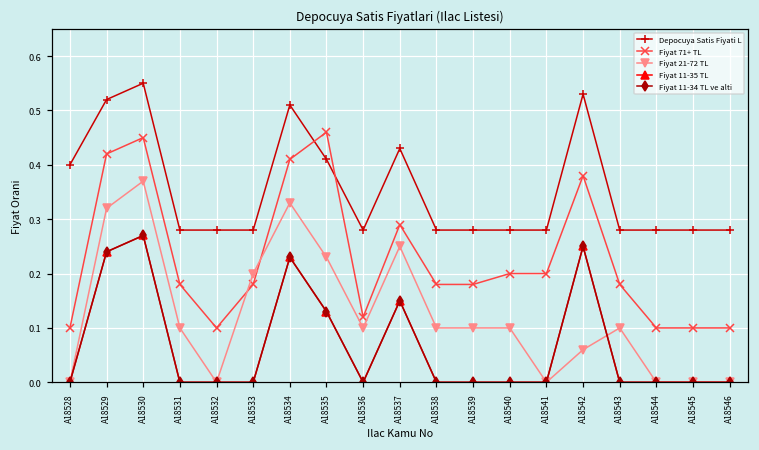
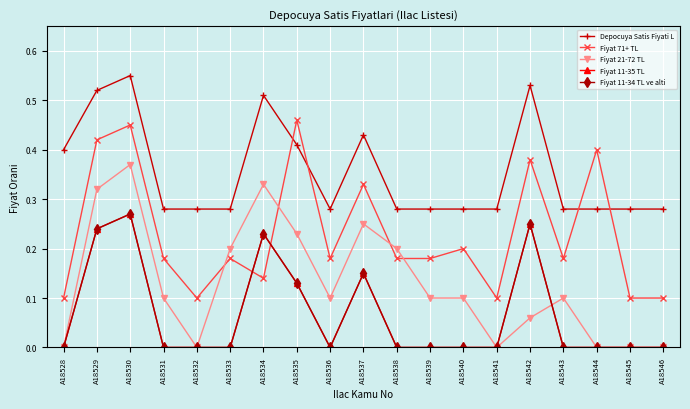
  {
    "Fiyat 71+ TL": {
      "A18528": 0.10,
      "A18529": 0.42,
      "A18530": 0.45,
      "A18531": 0.18,
      "A18532": 0.10,
      "A18533": 0.18,
-     "A18534": 0.41,
+     "A18534": 0.14,
      "A18535": 0.46,
-     "A18536": 0.12,
-     "A18537": 0.29,
+     "A18536": 0.18,
+     "A18537": 0.33,
      "A18538": 0.18,
      "A18539": 0.18,
      "A18540": 0.20,
-     "A18541": 0.2,
+     "A18541": 0.1,
      "A18542": 0.38,
      "A18543": 0.18,
-     "A18544": 0.1,
+     "A18544": 0.4,
      "A18545": 0.10,
      "A18546": 0.10
    },
    "Fiyat 21-72 TL": {
      "A18529": 0.32,
      "A18530": 0.37,
      "A18531": 0.1,
      "A18533": 0.2,
      "A18534": 0.33,
      "A18535": 0.23,
      "A18536": 0.1,
      "A18537": 0.25,
-     "A18538": 0.1,
+     "A18538": 0.2,
      "A18539": 0.1,
      "A18540": 0.1,
      "A18542": 0.06,
      "A18543": 0.1
    }
  }
